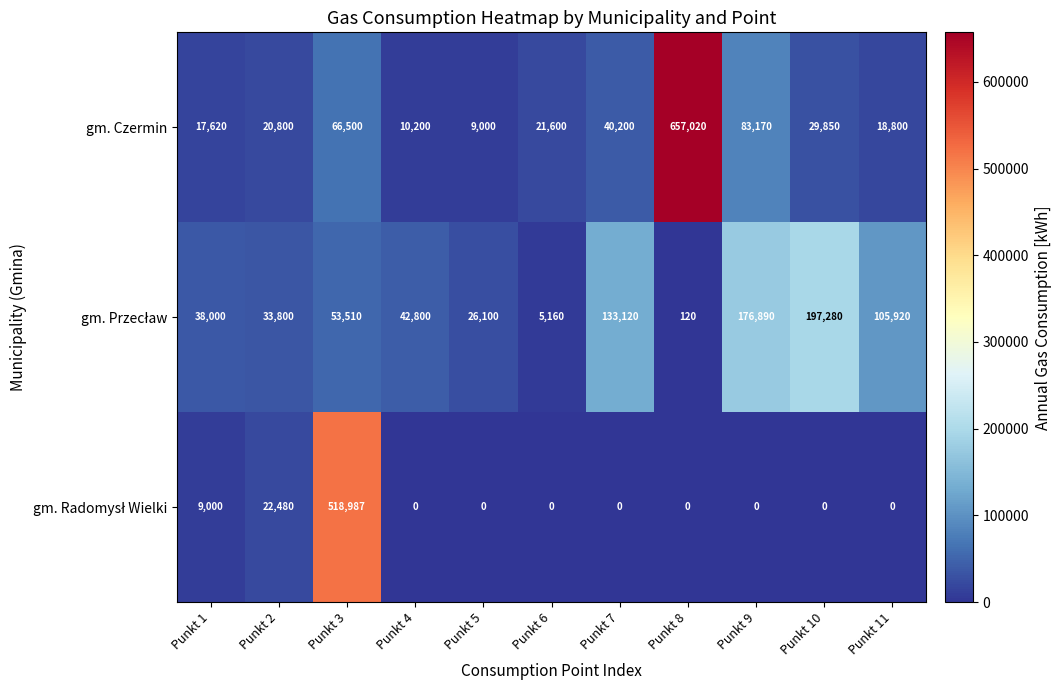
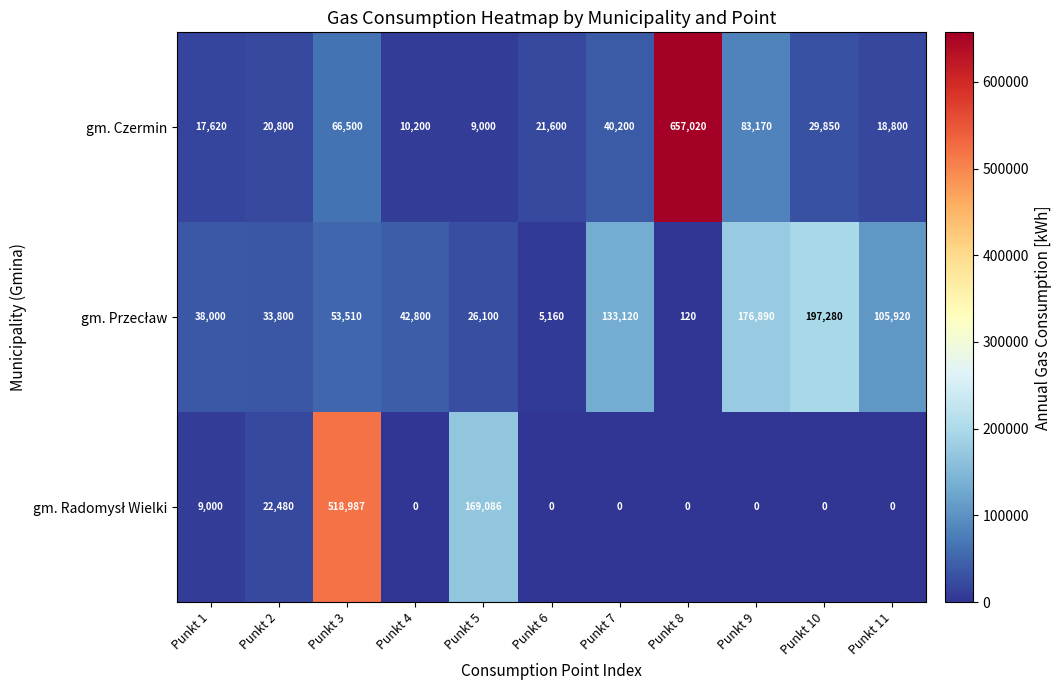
  {
    "gm. Czermin": {
      "Punkt 1": "17,620",
      "Punkt 2": "20,800",
      "Punkt 3": "66,500",
      "Punkt 4": "10,200",
      "Punkt 5": "9,000",
      "Punkt 6": "21,600",
      "Punkt 7": "40,200",
      "Punkt 8": "657,020",
      "Punkt 9": "83,170",
      "Punkt 10": "29,850",
      "Punkt 11": "18,800"
    },
    "gm. Przecław": {
      "Punkt 1": "38,000",
      "Punkt 2": "33,800",
      "Punkt 3": "53,510",
      "Punkt 4": "42,800",
      "Punkt 5": "26,100",
      "Punkt 6": "5,160",
      "Punkt 7": "133,120",
      "Punkt 8": "120",
      "Punkt 9": "176,890",
      "Punkt 10": "197,280",
      "Punkt 11": "105,920"
    },
    "gm. Radomysł Wielki": {
      "Punkt 1": "9,000",
      "Punkt 2": "22,480",
      "Punkt 3": "518,987",
      "Punkt 4": "0",
-     "Punkt 5": "0",
+     "Punkt 5": "169,086",
      "Punkt 6": "0",
      "Punkt 7": "0",
      "Punkt 8": "0",
      "Punkt 9": "0",
      "Punkt 10": "0",
      "Punkt 11": "0"
    }
  }
